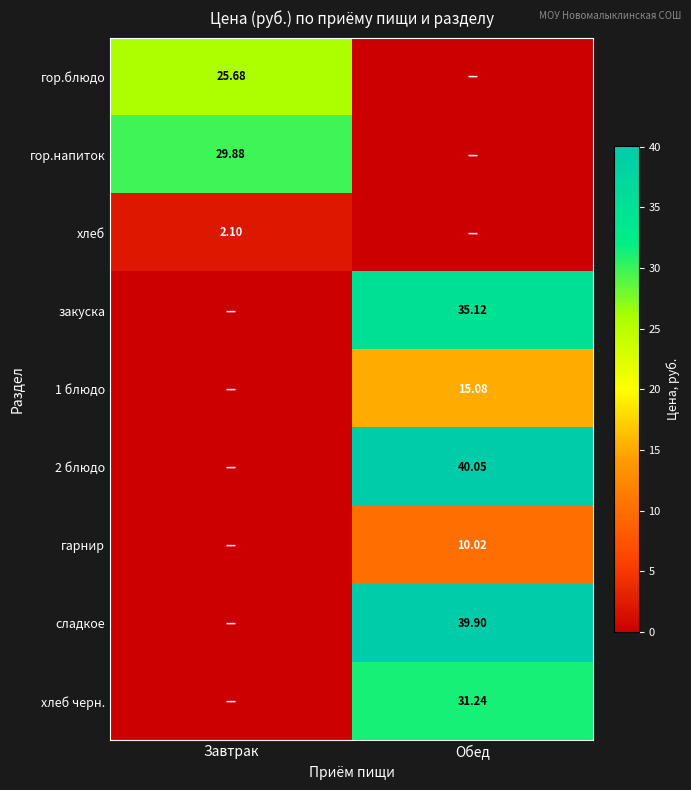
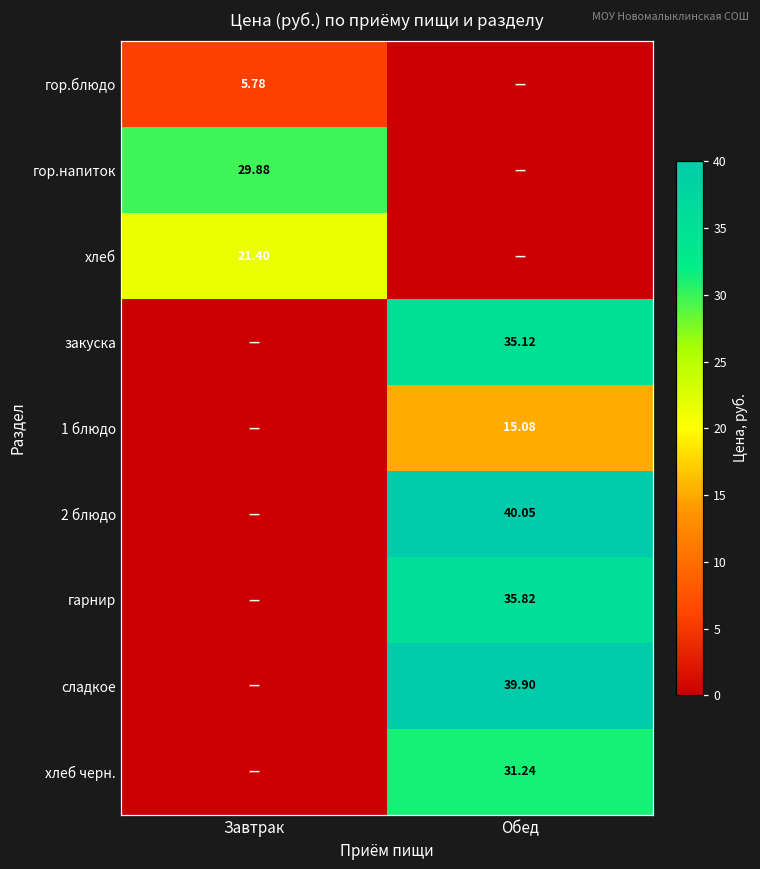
  {
    "гор.блюдо": {
-     "Завтрак": 25.68
+     "Завтрак": 5.78
    },
    "гор.напиток": {
      "Завтрак": 29.88
    },
    "хлеб": {
-     "Завтрак": 2.10
+     "Завтрак": 21.40
    },
    "закуска": {
      "Обед": 35.12
    },
    "1 блюдо": {
      "Обед": 15.08
    },
    "2 блюдо": {
      "Обед": 40.05
    },
    "гарнир": {
-     "Обед": 10.02
+     "Обед": 35.82
    },
    "сладкое": {
      "Обед": 39.90
    },
    "хлеб черн.": {
      "Обед": 31.24
    }
  }
